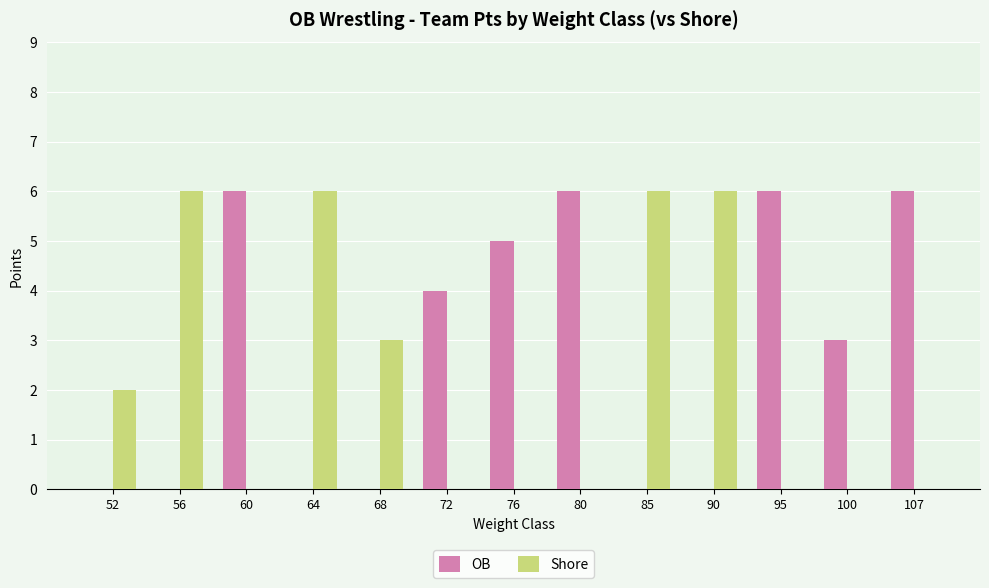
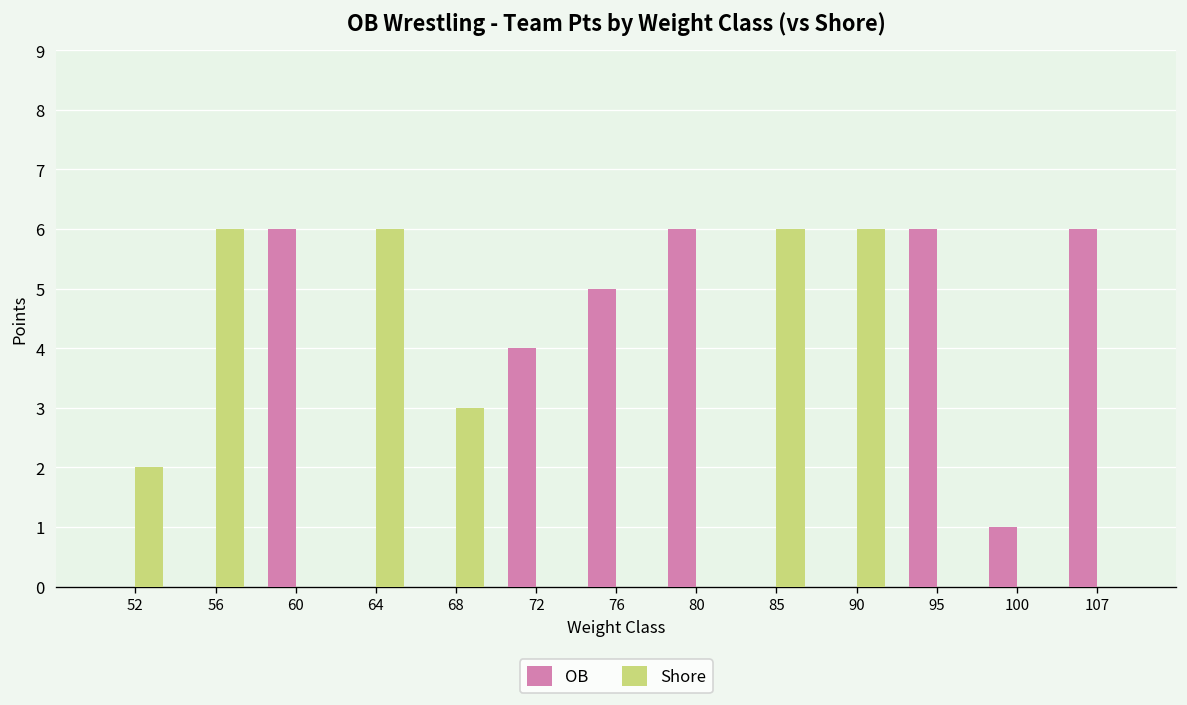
  {
    "OB": {
      "52": 0,
      "56": 0,
      "60": 6,
      "64": 0,
      "68": 0,
      "72": 4,
      "76": 5,
      "80": 6,
      "85": 0,
      "90": 0,
      "95": 6,
-     "100": 3,
+     "100": 1,
      "107": 6
    },
    "Shore": {
      "52": 2,
      "56": 6,
      "60": 0,
      "64": 6,
      "68": 3,
      "72": 0,
      "76": 0,
      "80": 0,
      "85": 6,
      "90": 6,
      "95": 0,
      "100": 0,
      "107": 0
    }
  }
